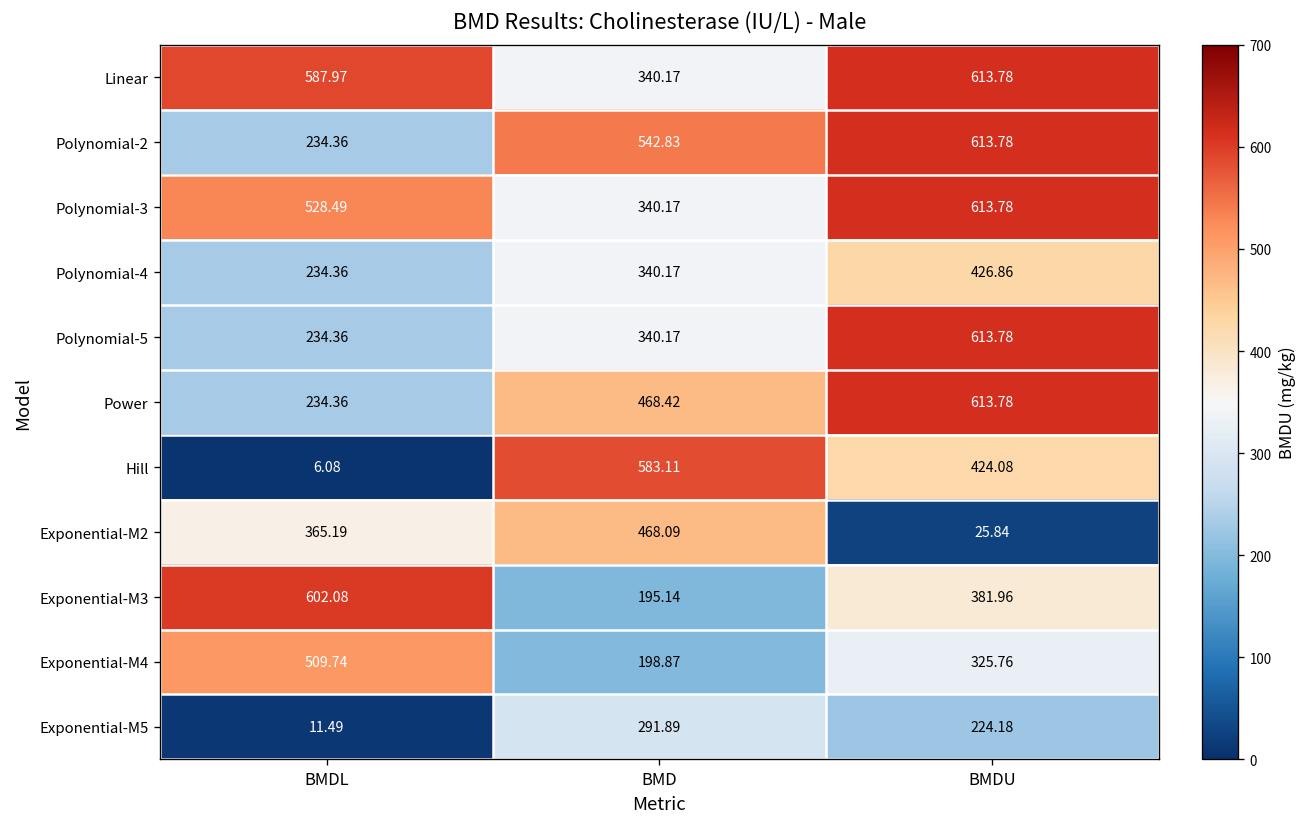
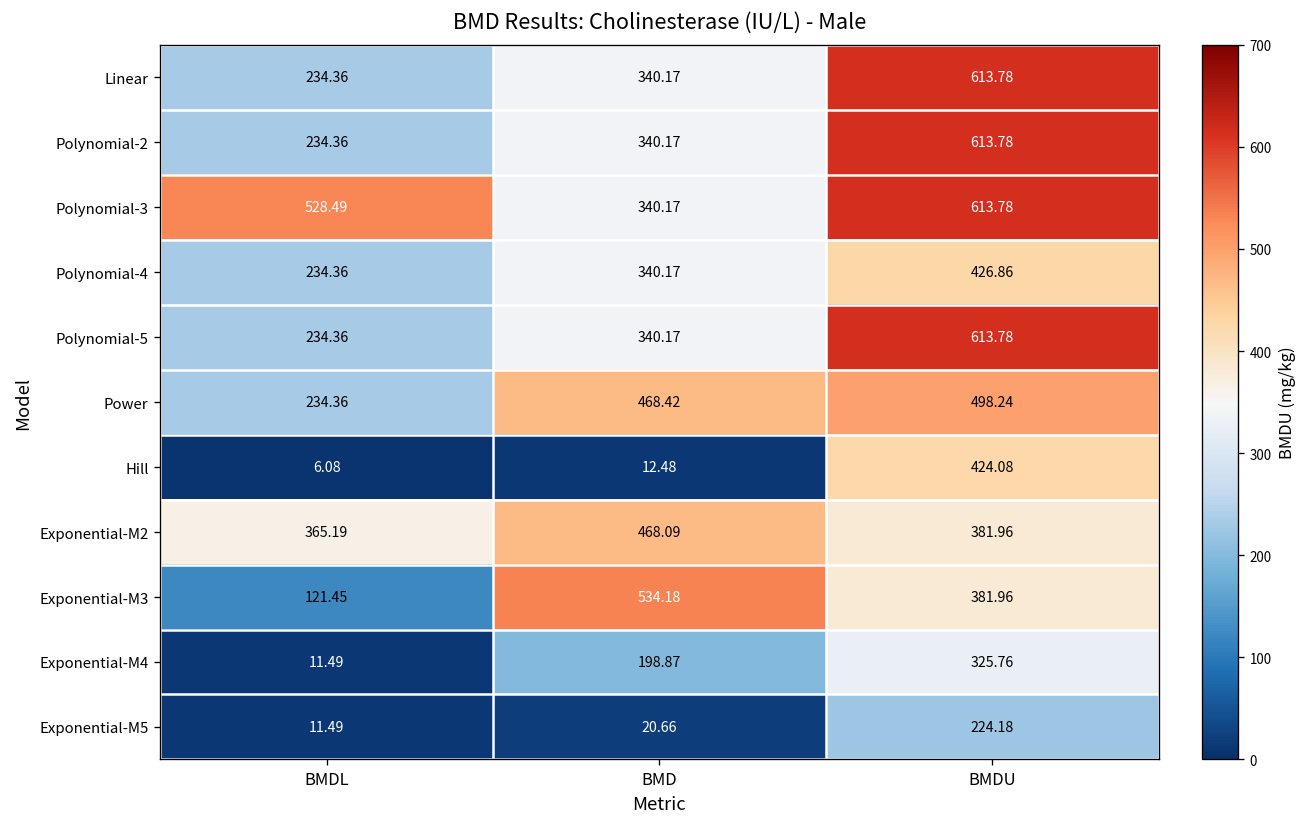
  {
    "Linear": {
-     "BMDL": 587.97,
+     "BMDL": 234.36,
      "BMD": 340.17,
      "BMDU": 613.78
    },
    "Polynomial-2": {
      "BMDL": 234.36,
-     "BMD": 542.83,
+     "BMD": 340.17,
      "BMDU": 613.78
    },
    "Polynomial-3": {
      "BMDL": 528.49,
      "BMD": 340.17,
      "BMDU": 613.78
    },
    "Polynomial-4": {
      "BMDL": 234.36,
      "BMD": 340.17,
      "BMDU": 426.86
    },
    "Polynomial-5": {
      "BMDL": 234.36,
      "BMD": 340.17,
      "BMDU": 613.78
    },
    "Power": {
      "BMDL": 234.36,
      "BMD": 468.42,
-     "BMDU": 613.78
+     "BMDU": 498.24
    },
    "Hill": {
      "BMDL": 6.08,
-     "BMD": 583.11,
+     "BMD": 12.48,
      "BMDU": 424.08
    },
    "Exponential-M2": {
      "BMDL": 365.19,
      "BMD": 468.09,
-     "BMDU": 25.84
+     "BMDU": 381.96
    },
    "Exponential-M3": {
-     "BMDL": 602.08,
-     "BMD": 195.14,
+     "BMDL": 121.45,
+     "BMD": 534.18,
      "BMDU": 381.96
    },
    "Exponential-M4": {
-     "BMDL": 509.74,
+     "BMDL": 11.49,
      "BMD": 198.87,
      "BMDU": 325.76
    },
    "Exponential-M5": {
      "BMDL": 11.49,
-     "BMD": 291.89,
+     "BMD": 20.66,
      "BMDU": 224.18
    }
  }
